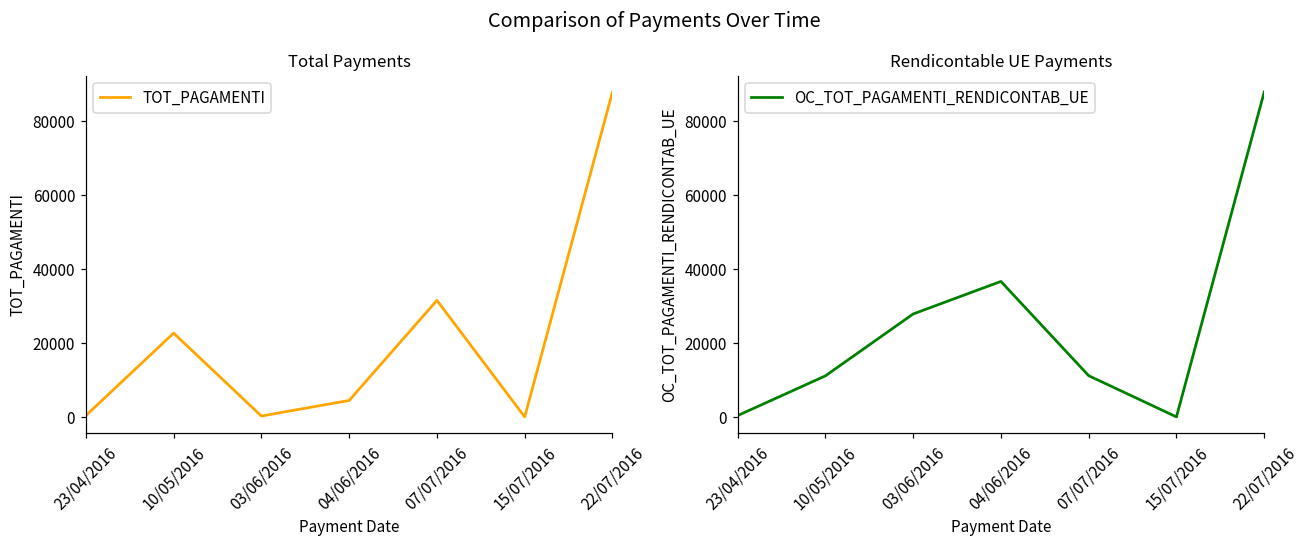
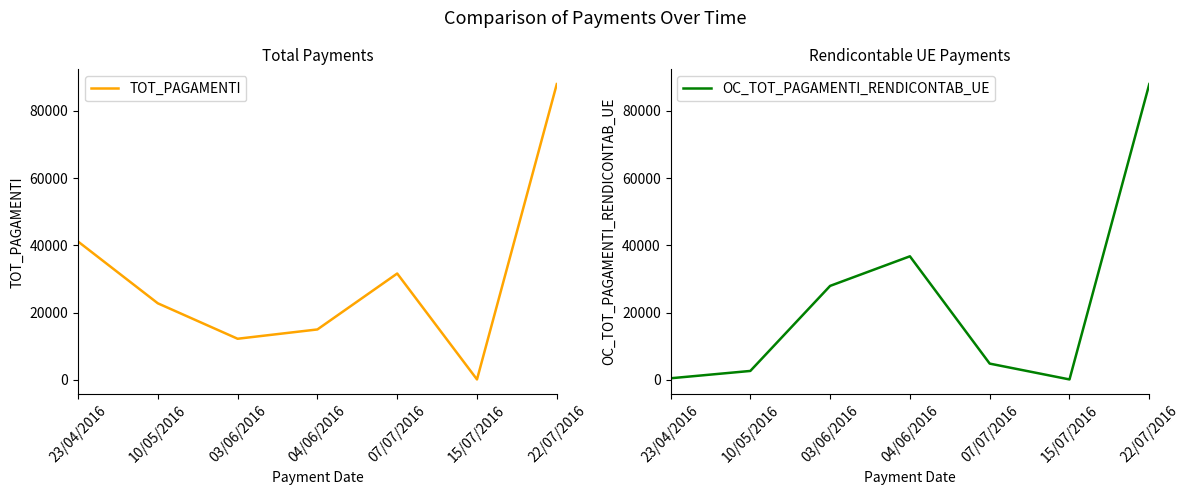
  {
    "Total Payments": {
-     "23/04/2016": 0,
+     "23/04/2016": 41000,
      "10/05/2016": 23000,
-     "03/06/2016": 0,
-     "04/06/2016": 5000,
+     "03/06/2016": 12000,
+     "04/06/2016": 15000,
      "07/07/2016": 32000,
      "15/07/2016": 0,
      "22/07/2016": 88000
    },
    "Rendicontable UE Payments": {
      "23/04/2016": 0,
-     "10/05/2016": 11000,
+     "10/05/2016": 3000,
      "03/06/2016": 28000,
      "04/06/2016": 37000,
-     "07/07/2016": 11000,
+     "07/07/2016": 5000,
      "15/07/2016": 0,
      "22/07/2016": 88000
    }
  }
